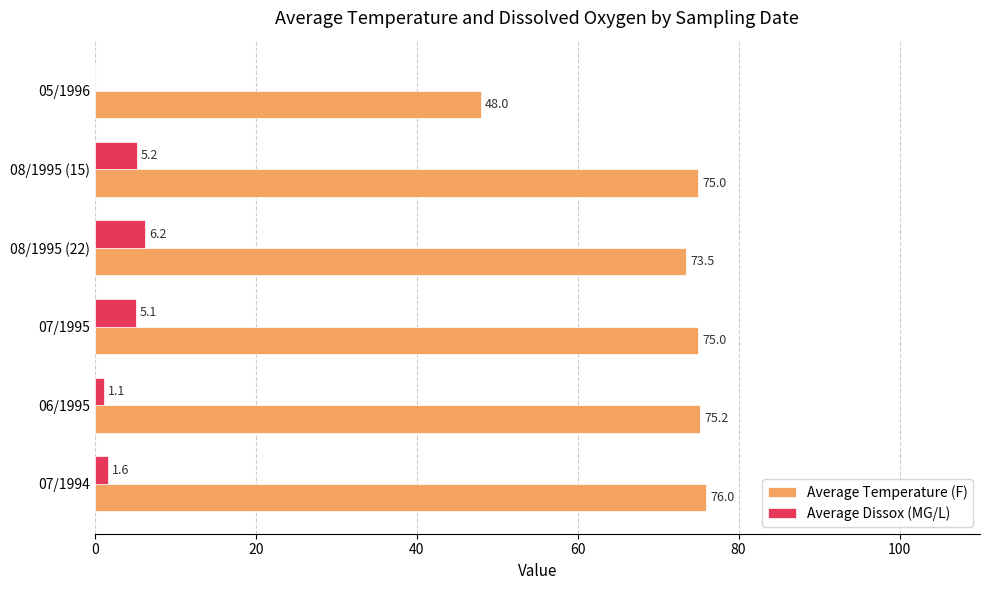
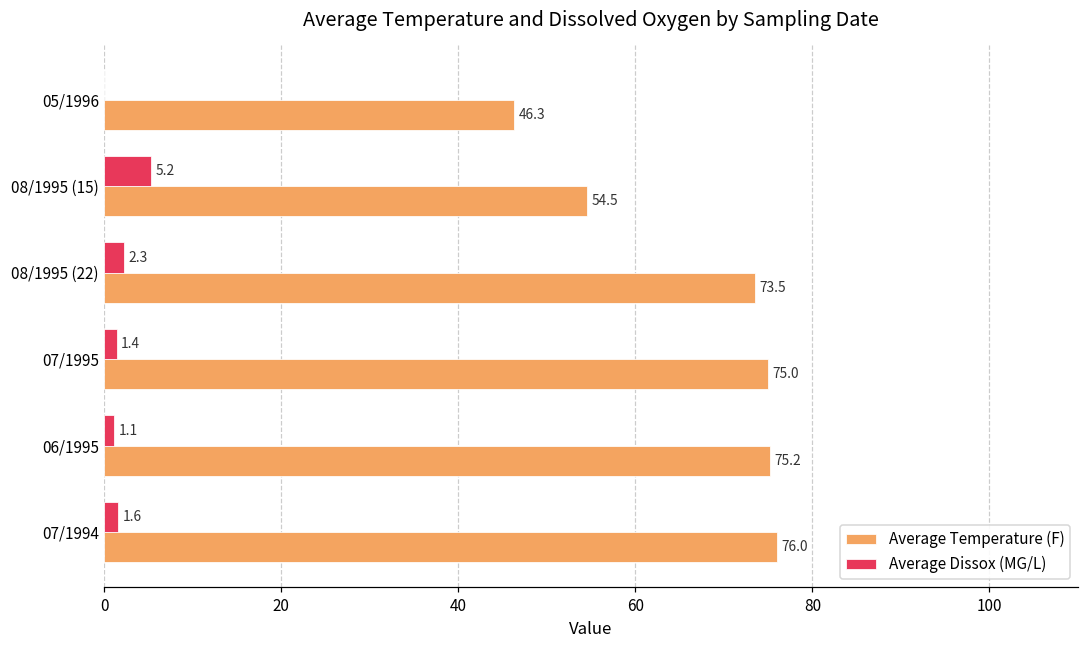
  {
    "Average Temperature (F)": {
-     "05/1996": 48.0,
-     "08/1995 (15)": 75.0,
+     "05/1996": 46.3,
+     "08/1995 (15)": 54.5,
      "08/1995 (22)": 73.5,
      "07/1995": 75.0,
      "06/1995": 75.2,
      "07/1994": 76.0
    },
    "Average Dissox (MG/L)": {
      "08/1995 (15)": 5.2,
-     "08/1995 (22)": 6.2,
-     "07/1995": 5.1,
+     "08/1995 (22)": 2.3,
+     "07/1995": 1.4,
      "06/1995": 1.1,
      "07/1994": 1.6
    }
  }
